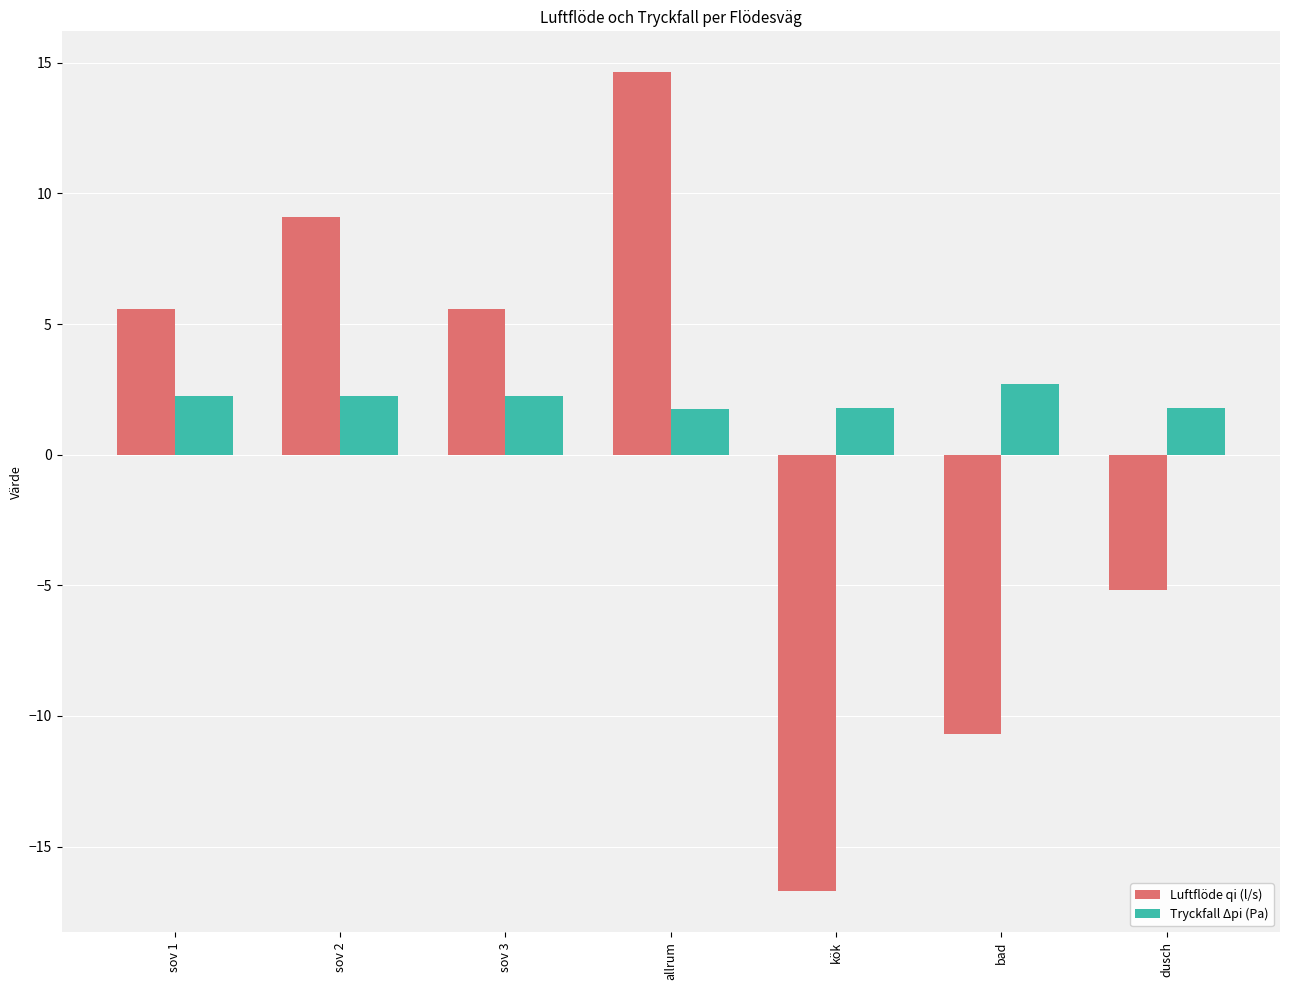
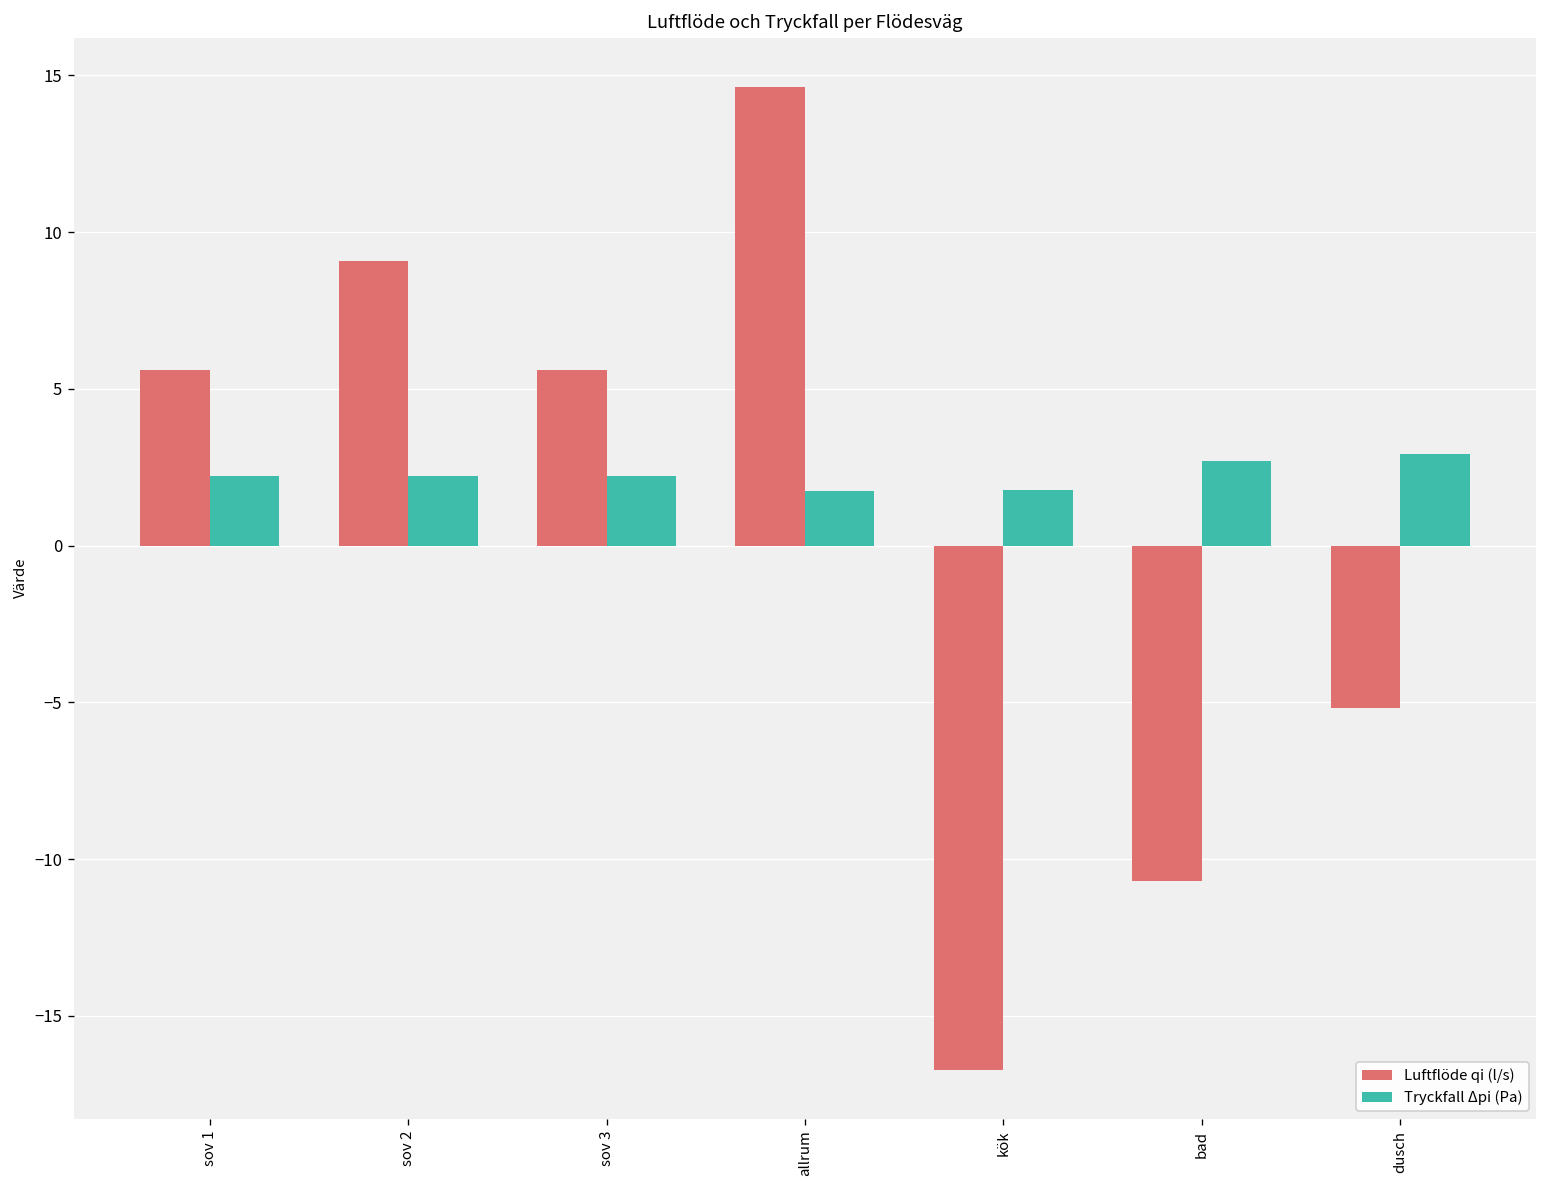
  {
    "Luftflöde qi (l/s)": {
      "sov 1": 5.6,
      "sov 2": 9.1,
      "sov 3": 5.6,
      "allrum": 14.6,
      "kök": -16.7,
      "bad": -10.7,
      "dusch": -5.2
    },
    "Tryckfall Δpi (Pa)": {
      "sov 1": 2.2,
      "sov 2": 2.2,
      "sov 3": 2.2,
      "allrum": 1.7,
      "kök": 1.8,
      "bad": 2.7,
-     "dusch": 1.8
+     "dusch": 2.9
    }
  }
